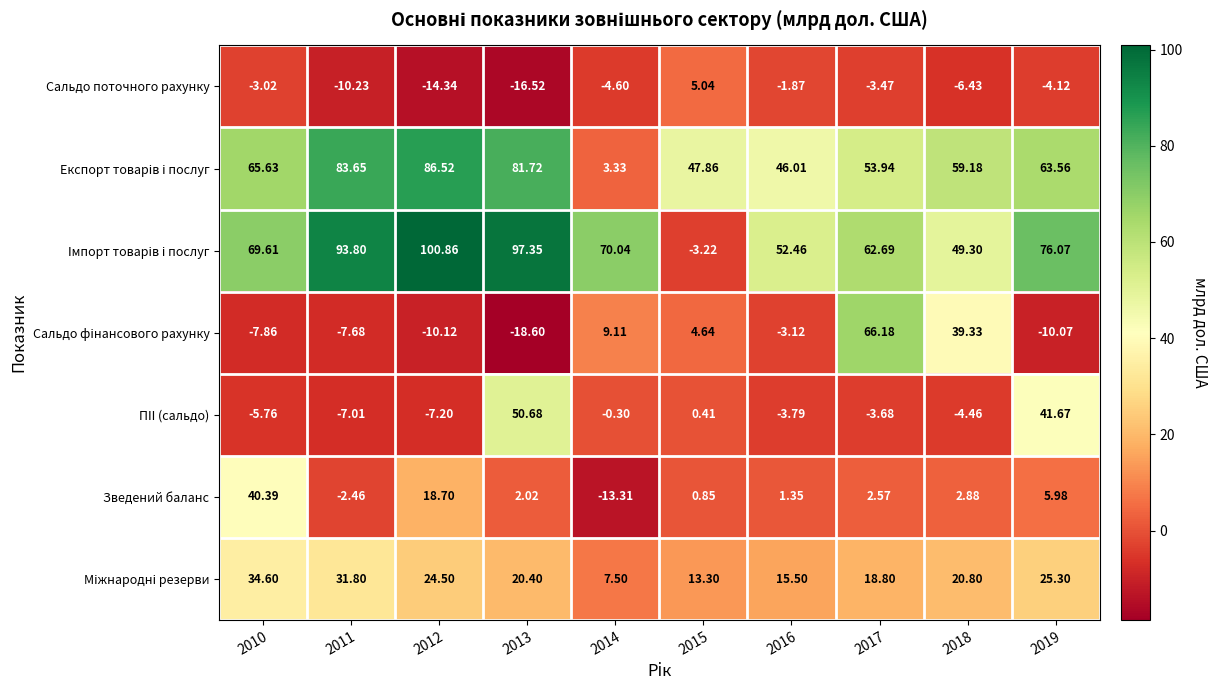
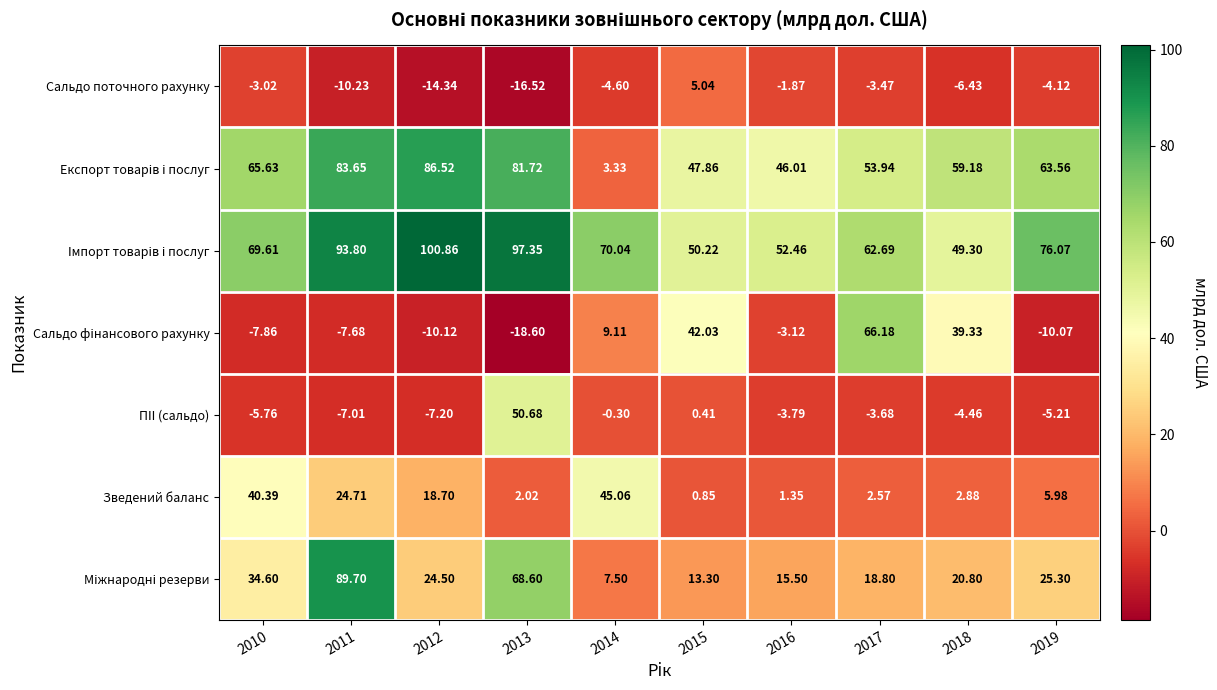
  {
    "Сальдо поточного рахунку": {
      "2010": -3.02,
      "2011": -10.23,
      "2012": -14.34,
      "2013": -16.52,
      "2014": -4.60,
      "2015": 5.04,
      "2016": -1.87,
      "2017": -3.47,
      "2018": -6.43,
      "2019": -4.12
    },
    "Експорт товарів і послуг": {
      "2010": 65.63,
      "2011": 83.65,
      "2012": 86.52,
      "2013": 81.72,
      "2014": 3.33,
      "2015": 47.86,
      "2016": 46.01,
      "2017": 53.94,
      "2018": 59.18,
      "2019": 63.56
    },
    "Імпорт товарів і послуг": {
      "2010": 69.61,
      "2011": 93.80,
      "2012": 100.86,
      "2013": 97.35,
      "2014": 70.04,
-     "2015": -3.22,
+     "2015": 50.22,
      "2016": 52.46,
      "2017": 62.69,
      "2018": 49.30,
      "2019": 76.07
    },
    "Сальдо фінансового рахунку": {
      "2010": -7.86,
      "2011": -7.68,
      "2012": -10.12,
      "2013": -18.60,
      "2014": 9.11,
-     "2015": 4.64,
+     "2015": 42.03,
      "2016": -3.12,
      "2017": 66.18,
      "2018": 39.33,
      "2019": -10.07
    },
    "ПІІ (сальдо)": {
      "2010": -5.76,
      "2011": -7.01,
      "2012": -7.20,
      "2013": 50.68,
      "2014": -0.30,
      "2015": 0.41,
      "2016": -3.79,
      "2017": -3.68,
      "2018": -4.46,
-     "2019": 41.67
+     "2019": -5.21
    },
    "Зведений баланс": {
      "2010": 40.39,
-     "2011": -2.46,
+     "2011": 24.71,
      "2012": 18.70,
      "2013": 2.02,
-     "2014": -13.31,
+     "2014": 45.06,
      "2015": 0.85,
      "2016": 1.35,
      "2017": 2.57,
      "2018": 2.88,
      "2019": 5.98
    },
    "Міжнародні резерви": {
      "2010": 34.60,
-     "2011": 31.80,
+     "2011": 89.70,
      "2012": 24.50,
-     "2013": 20.40,
+     "2013": 68.60,
      "2014": 7.50,
      "2015": 13.30,
      "2016": 15.50,
      "2017": 18.80,
      "2018": 20.80,
      "2019": 25.30
    }
  }
